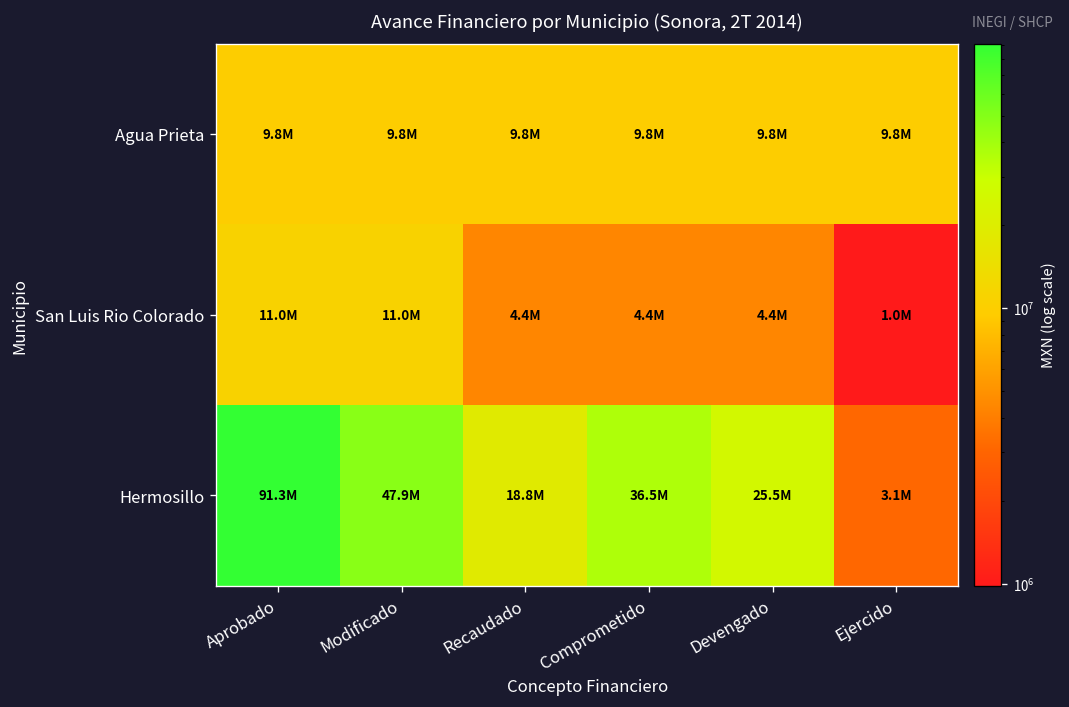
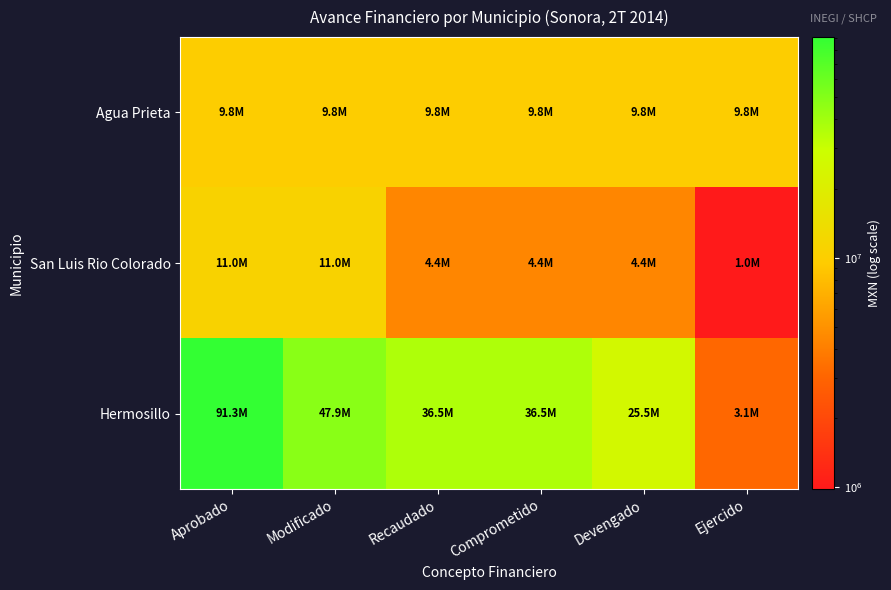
  {
    "Agua Prieta": {
      "Aprobado": "9.8M",
      "Modificado": "9.8M",
      "Recaudado": "9.8M",
      "Comprometido": "9.8M",
      "Devengado": "9.8M",
      "Ejercido": "9.8M"
    },
    "San Luis Rio Colorado": {
      "Aprobado": "11.0M",
      "Modificado": "11.0M",
      "Recaudado": "4.4M",
      "Comprometido": "4.4M",
      "Devengado": "4.4M",
      "Ejercido": "1.0M"
    },
    "Hermosillo": {
      "Aprobado": "91.3M",
      "Modificado": "47.9M",
-     "Recaudado": "18.8M",
+     "Recaudado": "36.5M",
      "Comprometido": "36.5M",
      "Devengado": "25.5M",
      "Ejercido": "3.1M"
    }
  }
